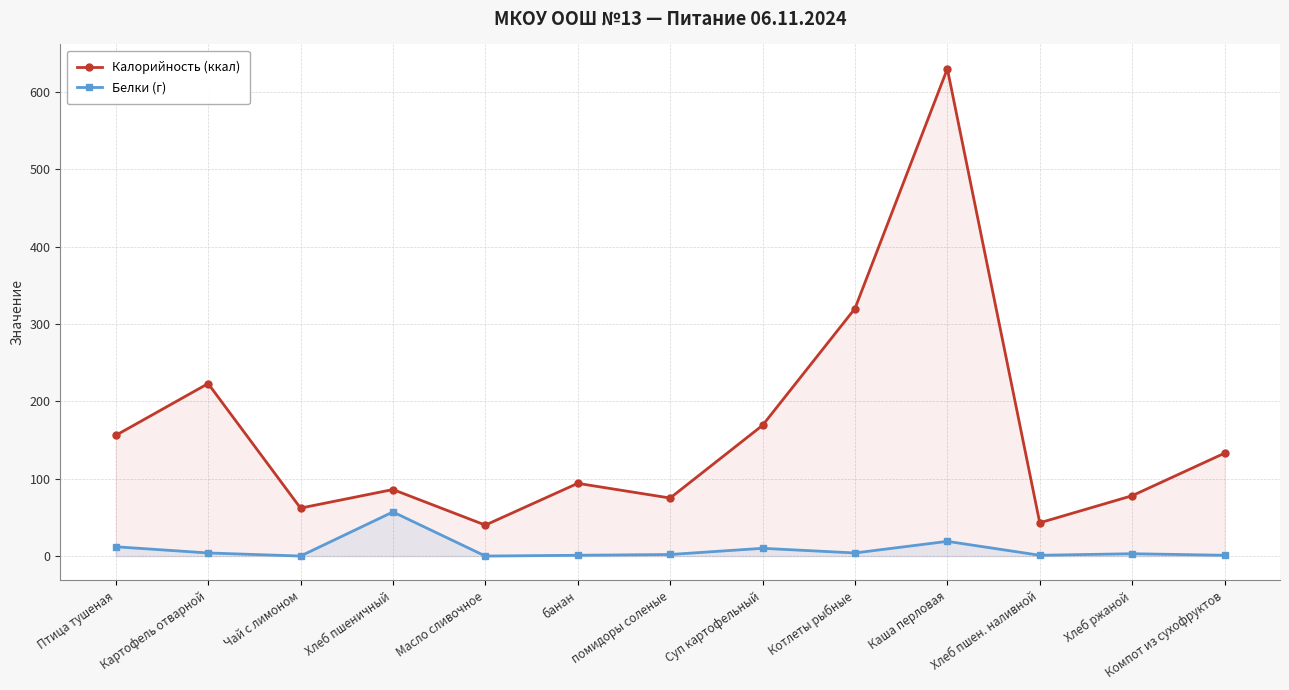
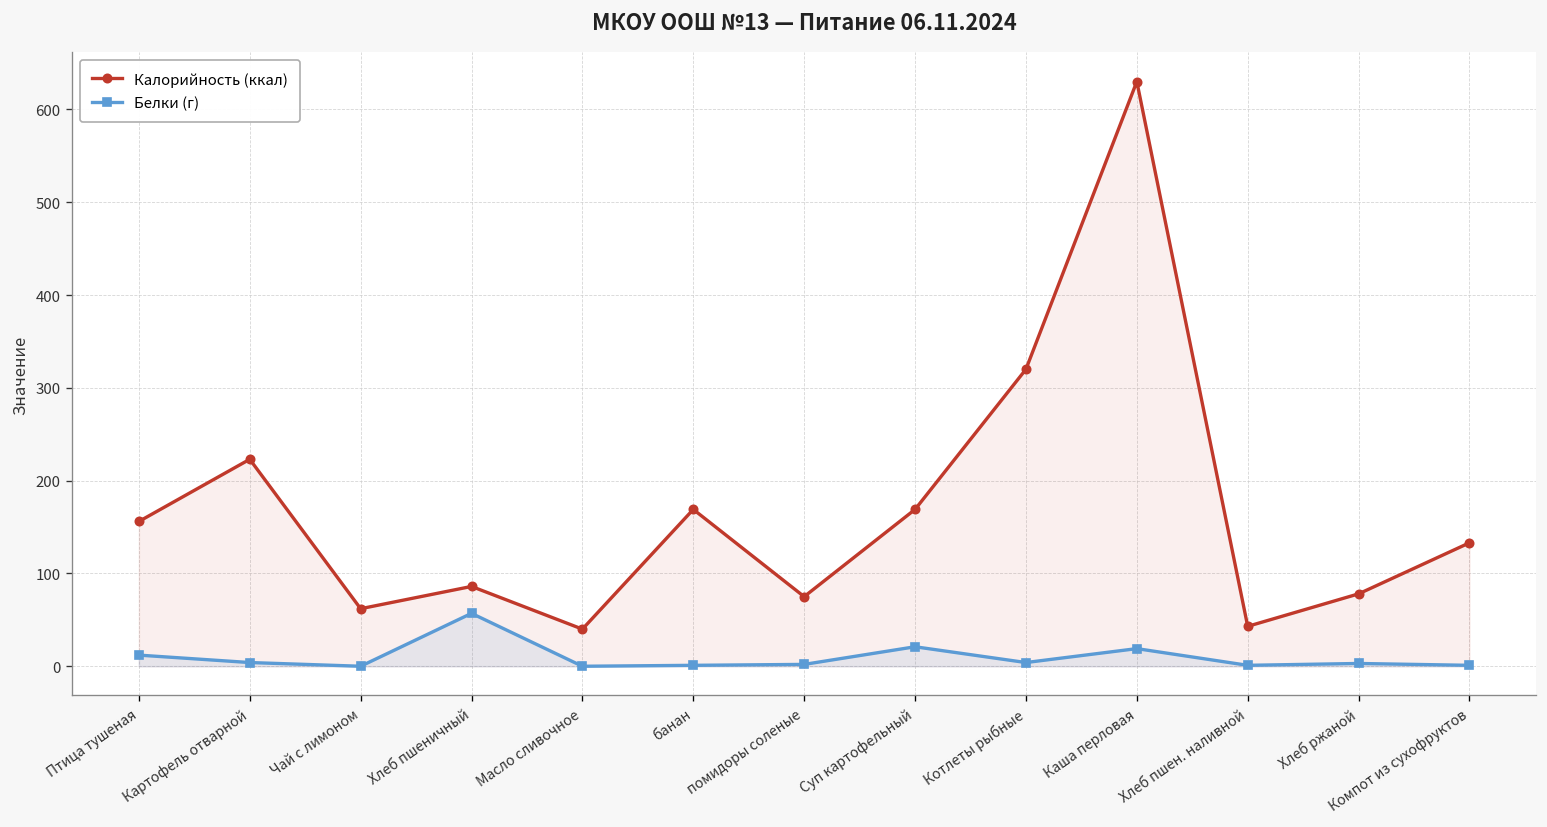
  {
    "Калорийность (ккал)": {
      "Птица тушеная": 160,
      "Картофель отварной": 220,
      "Чай с лимоном": 60,
      "Хлеб пшеничный": 90,
      "Масло сливочное": 40,
-     "банан": 90,
+     "банан": 170,
      "помидоры соленые": 80,
      "Суп картофельный": 170,
      "Котлеты рыбные": 320,
      "Каша перловая": 630,
      "Хлеб пшен. наливной": 40,
      "Хлеб ржаной": 80,
      "Компот из сухофруктов": 130
    },
    "Белки (г)": {
      "Птица тушеная": 10,
      "Картофель отварной": 0,
      "Чай с лимоном": 0,
      "Хлеб пшеничный": 60,
      "Масло сливочное": 0,
      "банан": 0,
      "помидоры соленые": 0,
-     "Суп картофельный": 10,
+     "Суп картофельный": 20,
      "Котлеты рыбные": 0,
      "Каша перловая": 20,
      "Хлеб пшен. наливной": 0,
      "Хлеб ржаной": 0,
      "Компот из сухофруктов": 0
    }
  }
